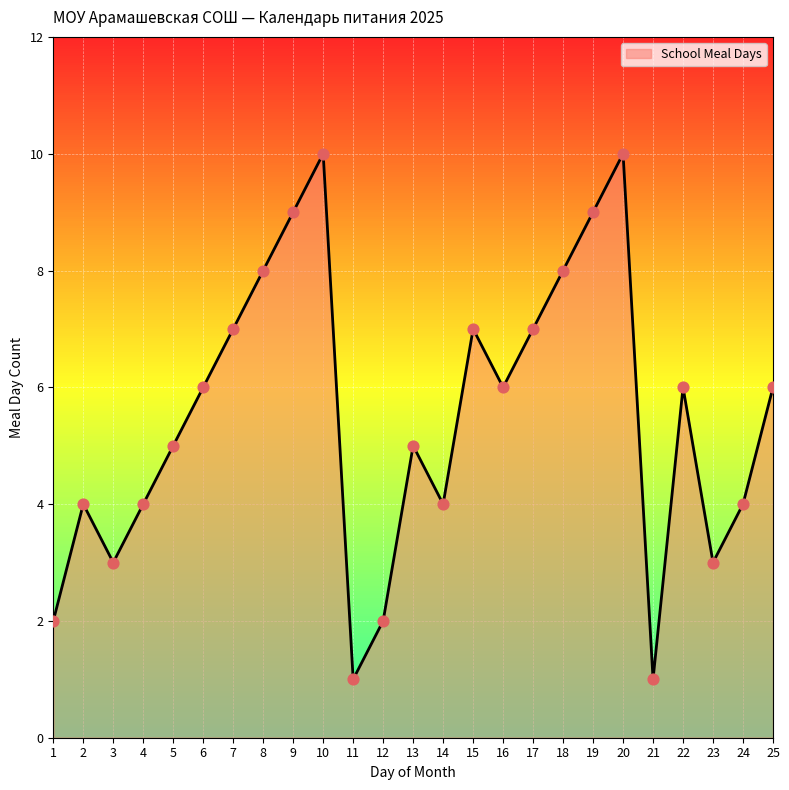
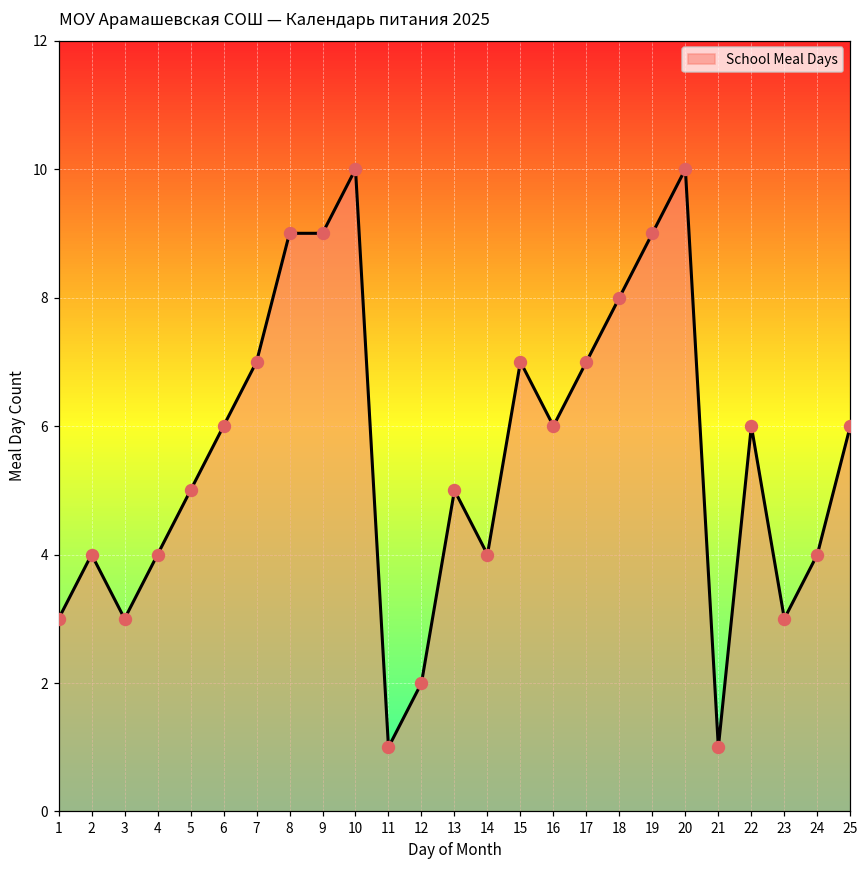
  {
-   "1": 2,
+   "1": 3,
    "2": 4,
    "3": 3,
    "4": 4,
    "5": 5,
    "6": 6,
    "7": 7,
-   "8": 8,
+   "8": 9,
    "9": 9,
    "10": 10,
    "11": 1,
    "12": 2,
    "13": 5,
    "14": 4,
    "15": 7,
    "16": 6,
    "17": 7,
    "18": 8,
    "19": 9,
    "20": 10,
    "21": 1,
    "22": 6,
    "23": 3,
    "24": 4,
    "25": 6
  }
